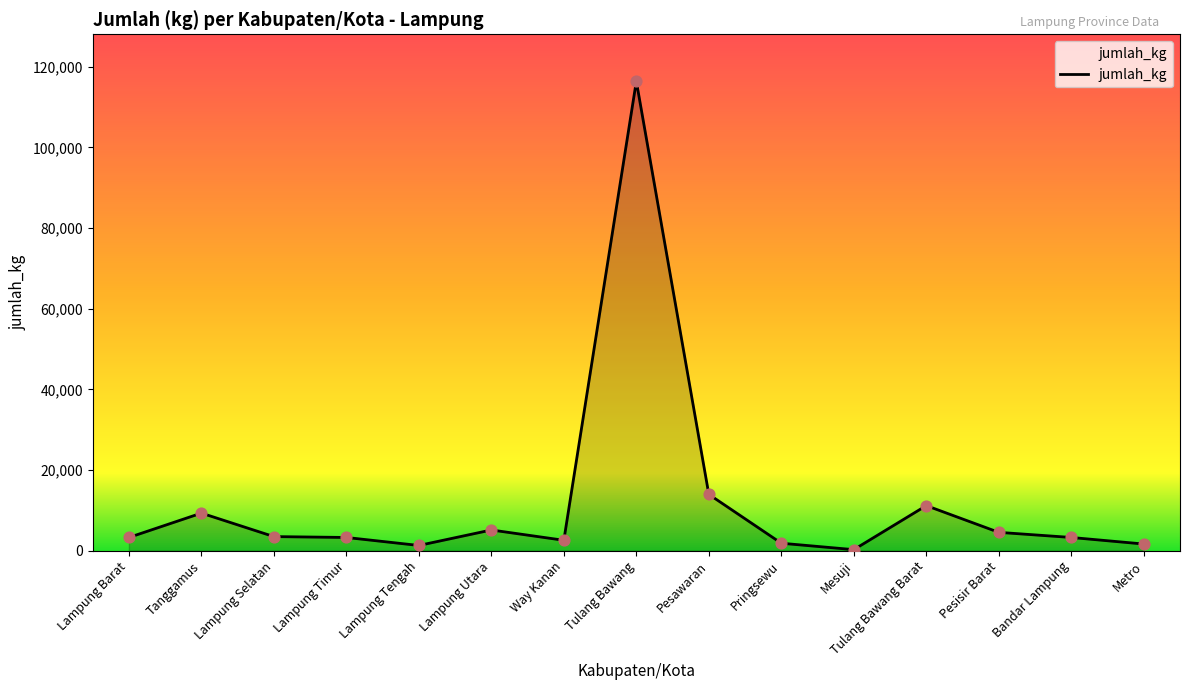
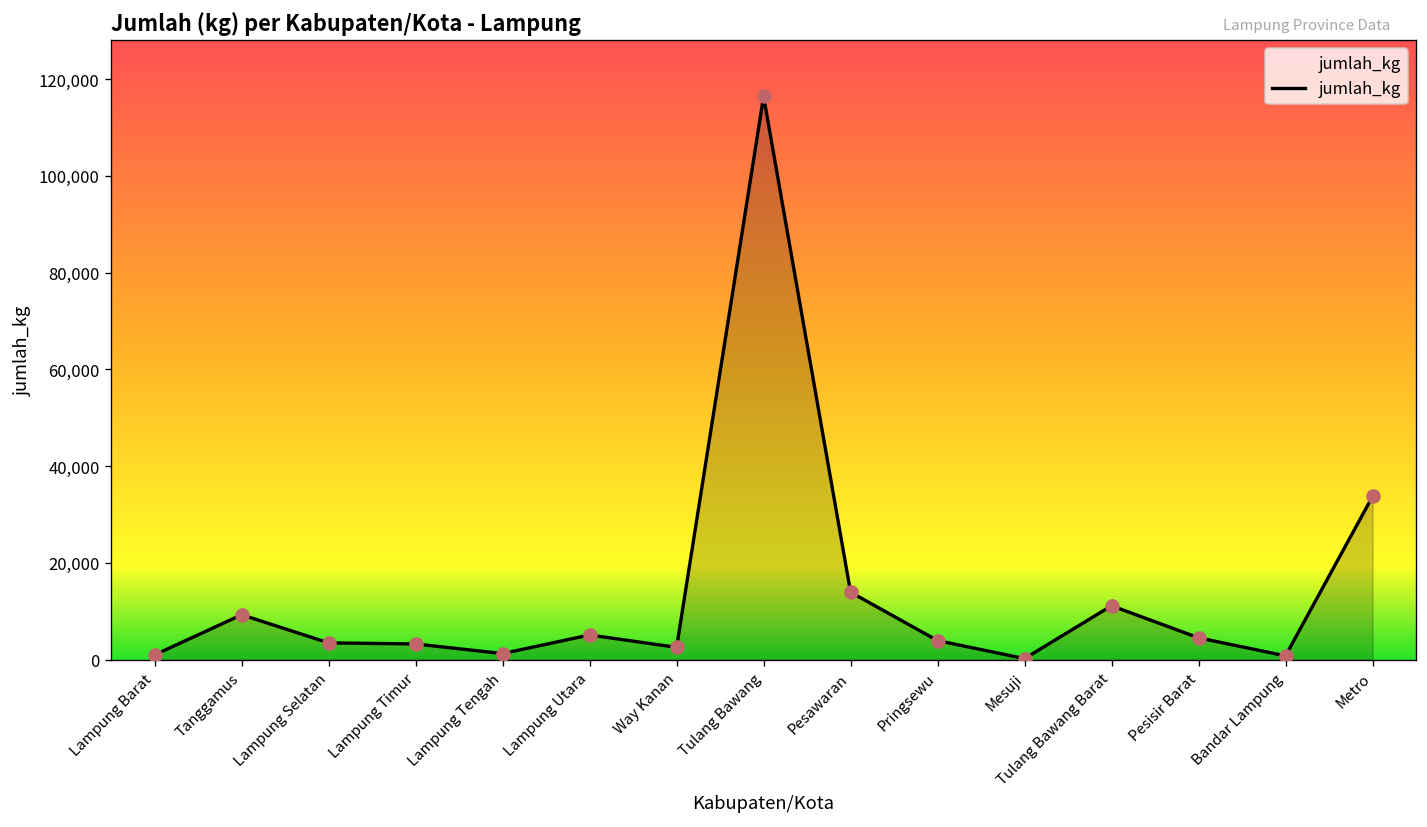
  {
-   "Lampung Barat": "3,000",
+   "Lampung Barat": "1,000",
    "Tanggamus": "9,000",
    "Lampung Selatan": "3,000",
    "Lampung Timur": "3,000",
    "Lampung Tengah": "1,000",
    "Lampung Utara": "5,000",
    "Way Kanan": "3,000",
    "Tulang Bawang": "116,000",
    "Pesawaran": "14,000",
-   "Pringsewu": "2,000",
+   "Pringsewu": "4,000",
    "Mesuji": "0",
    "Tulang Bawang Barat": "11,000",
    "Pesisir Barat": "5,000",
-   "Bandar Lampung": "3,000",
-   "Metro": "2,000"
+   "Bandar Lampung": "1,000",
+   "Metro": "34,000"
  }
